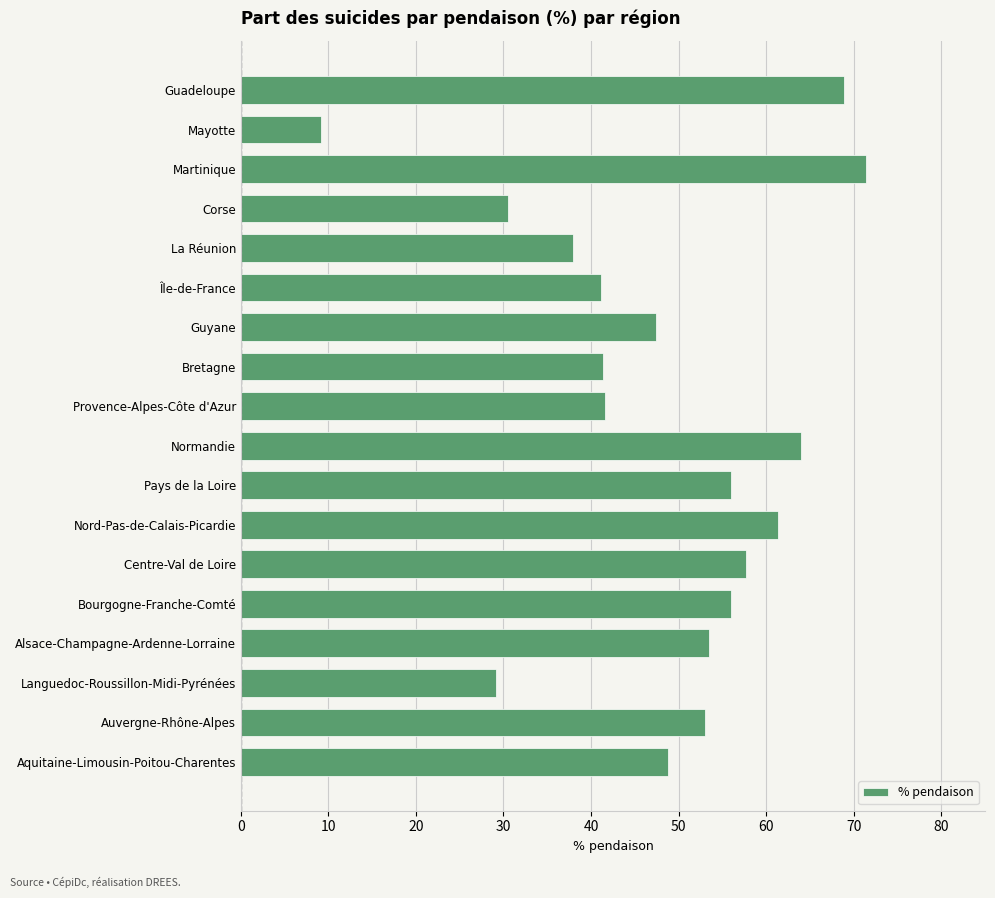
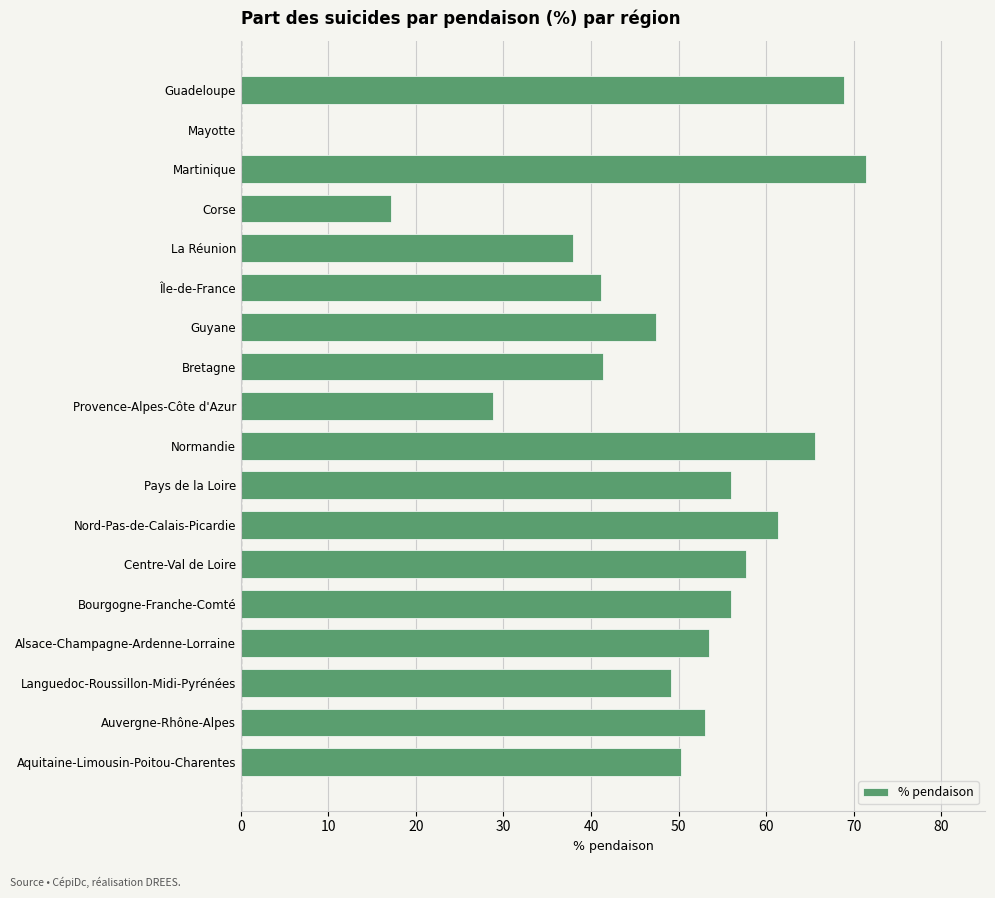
  {
    "Guadeloupe": 69,
-   "Mayotte": 9,
+   "Mayotte": 0,
    "Martinique": 71,
-   "Corse": 31,
+   "Corse": 17,
    "La Réunion": 38,
    "Île-de-France": 41,
    "Guyane": 47,
    "Bretagne": 41,
-   "Provence-Alpes-Côte d'Azur": 42,
-   "Normandie": 64,
+   "Provence-Alpes-Côte d'Azur": 29,
+   "Normandie": 66,
    "Pays de la Loire": 56,
    "Nord-Pas-de-Calais-Picardie": 61,
    "Centre-Val de Loire": 58,
    "Bourgogne-Franche-Comté": 56,
    "Alsace-Champagne-Ardenne-Lorraine": 53,
-   "Languedoc-Roussillon-Midi-Pyrénées": 29,
+   "Languedoc-Roussillon-Midi-Pyrénées": 49,
    "Auvergne-Rhône-Alpes": 53,
-   "Aquitaine-Limousin-Poitou-Charentes": 49
+   "Aquitaine-Limousin-Poitou-Charentes": 50
  }
